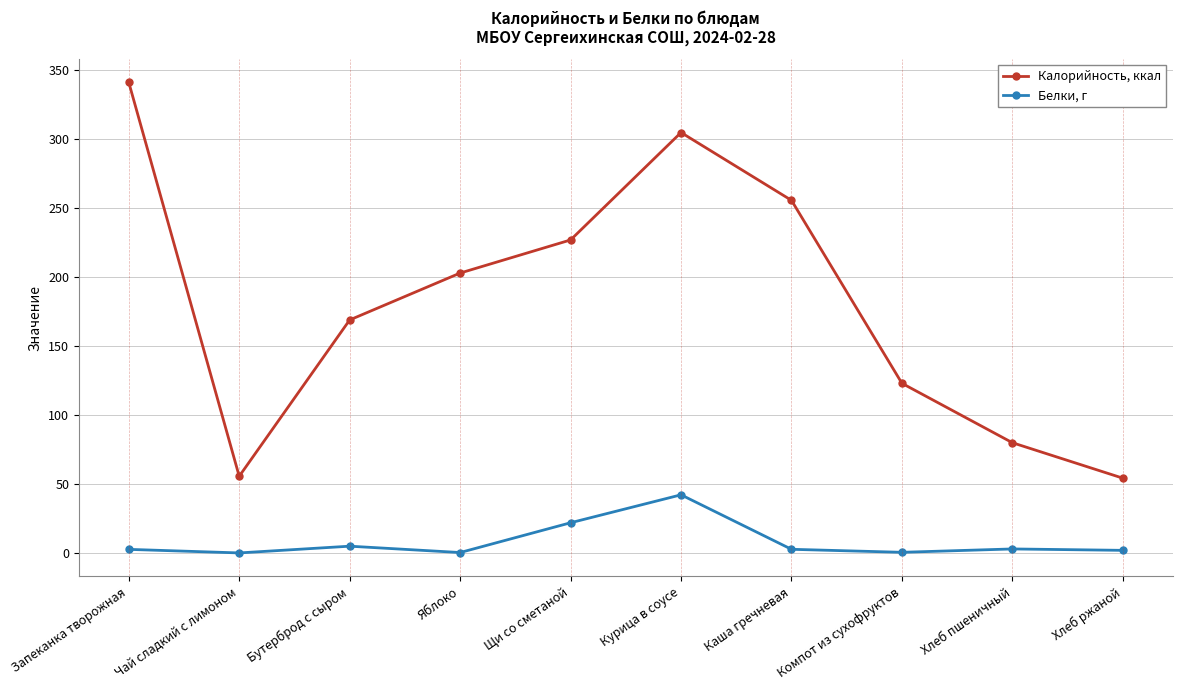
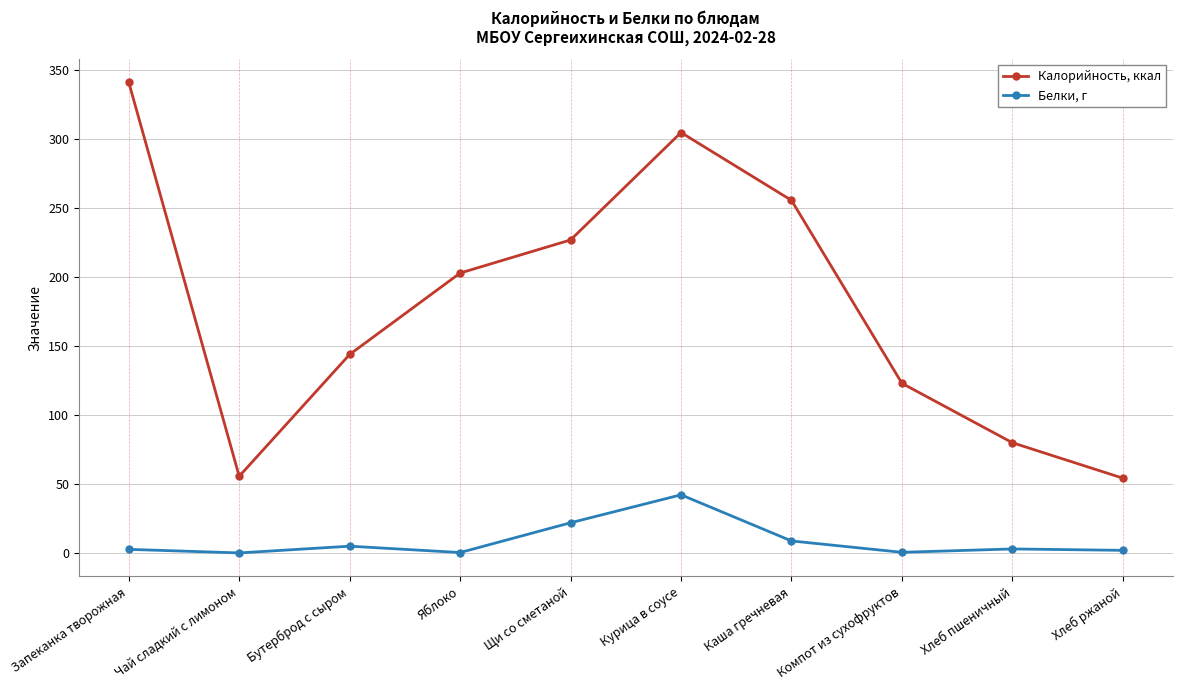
  {
    "Калорийность, ккал": {
      "Запеканка творожная": 341,
      "Чай сладкий с лимоном": 56,
-     "Бутерброд с сыром": 169,
+     "Бутерброд с сыром": 144,
      "Яблоко": 203,
      "Щи со сметаной": 227,
      "Курица в соусе": 305,
      "Каша гречневая": 256,
      "Компот из сухофруктов": 123,
      "Хлеб пшеничный": 80,
      "Хлеб ржаной": 54
    },
    "Белки, г": {
      "Запеканка творожная": 3,
      "Чай сладкий с лимоном": 0,
      "Бутерброд с сыром": 5,
      "Яблоко": 0,
      "Щи со сметаной": 22,
      "Курица в соусе": 42,
-     "Каша гречневая": 3,
+     "Каша гречневая": 9,
      "Компот из сухофруктов": 1,
      "Хлеб пшеничный": 3,
      "Хлеб ржаной": 2
    }
  }
